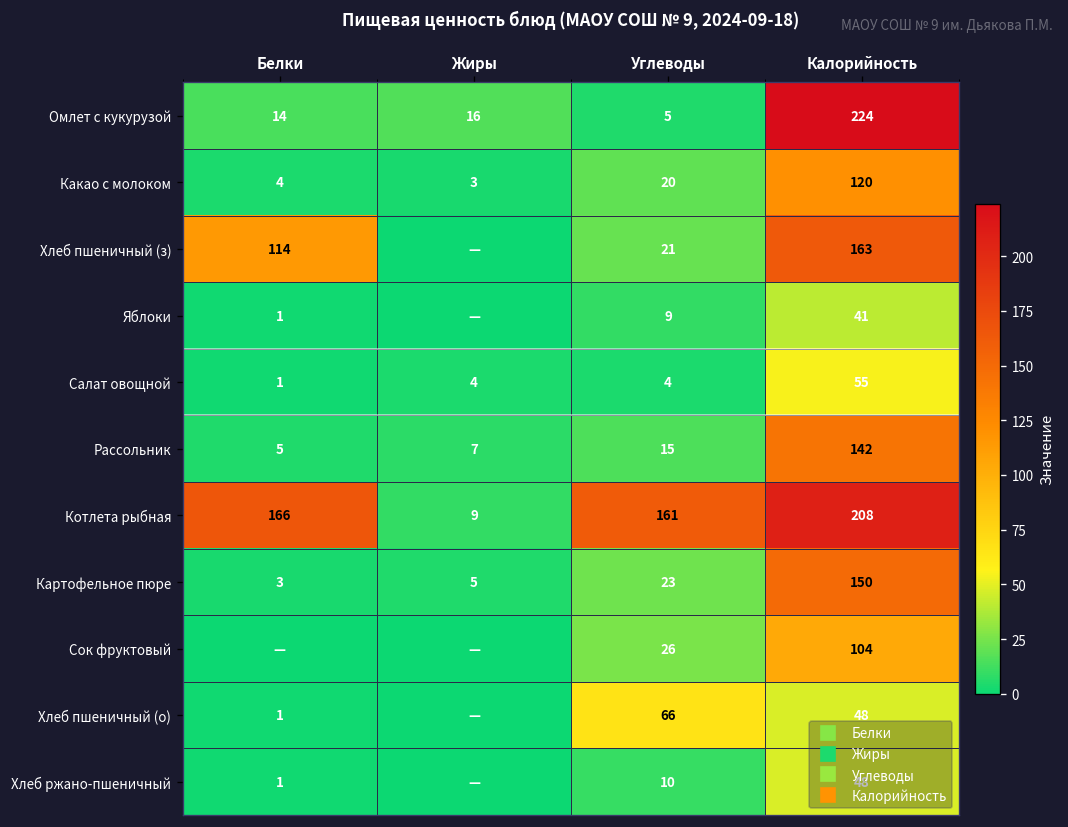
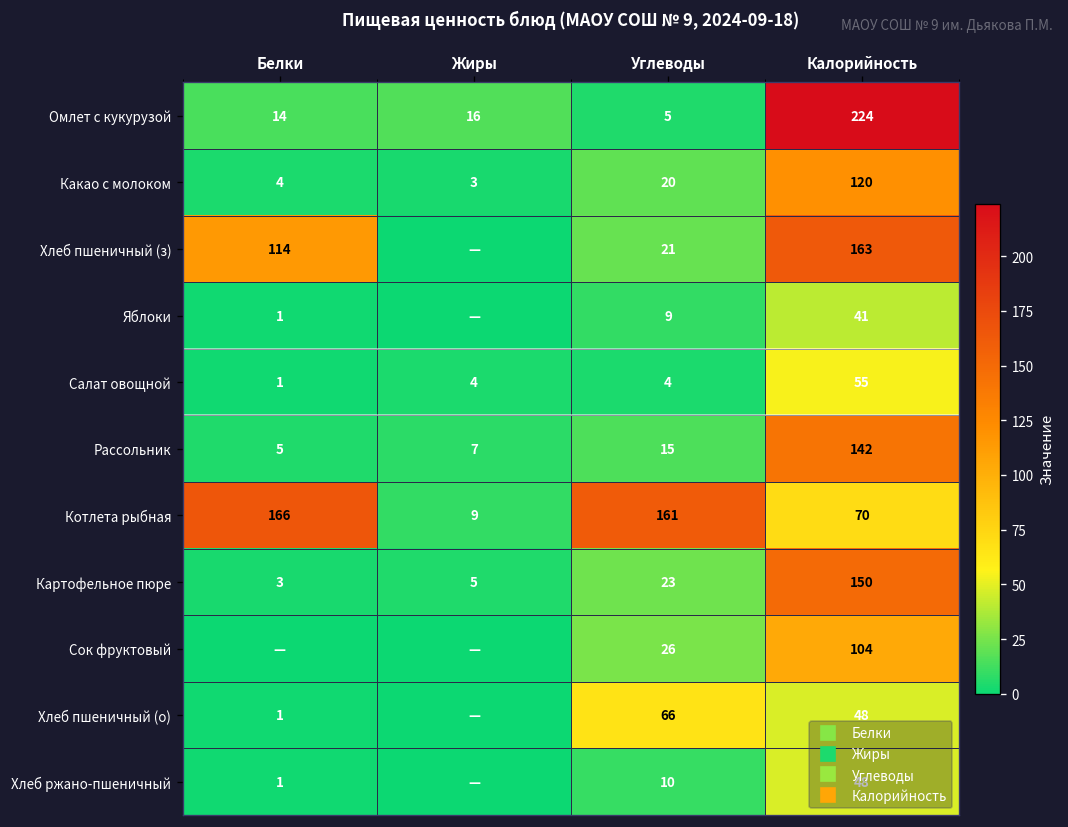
  {
    "Омлет с кукурузой": {
      "Белки": 14,
      "Жиры": 16,
      "Углеводы": 5,
      "Калорийность": 224
    },
    "Какао с молоком": {
      "Белки": 4,
      "Жиры": 3,
      "Углеводы": 20,
      "Калорийность": 120
    },
    "Хлеб пшеничный (з)": {
      "Белки": 114,
      "Углеводы": 21,
      "Калорийность": 163
    },
    "Яблоки": {
      "Белки": 1,
      "Углеводы": 9,
      "Калорийность": 41
    },
    "Салат овощной": {
      "Белки": 1,
      "Жиры": 4,
      "Углеводы": 4,
      "Калорийность": 55
    },
    "Рассольник": {
      "Белки": 5,
      "Жиры": 7,
      "Углеводы": 15,
      "Калорийность": 142
    },
    "Котлета рыбная": {
      "Белки": 166,
      "Жиры": 9,
      "Углеводы": 161,
-     "Калорийность": 208
+     "Калорийность": 70
    },
    "Картофельное пюре": {
      "Белки": 3,
      "Жиры": 5,
      "Углеводы": 23,
      "Калорийность": 150
    },
    "Сок фруктовый": {
      "Углеводы": 26,
      "Калорийность": 104
    },
    "Хлеб пшеничный (о)": {
      "Белки": 1,
      "Углеводы": 66,
      "Калорийность": 48
    },
    "Хлеб ржано-пшеничный": {
      "Белки": 1,
      "Углеводы": 10
    }
  }
